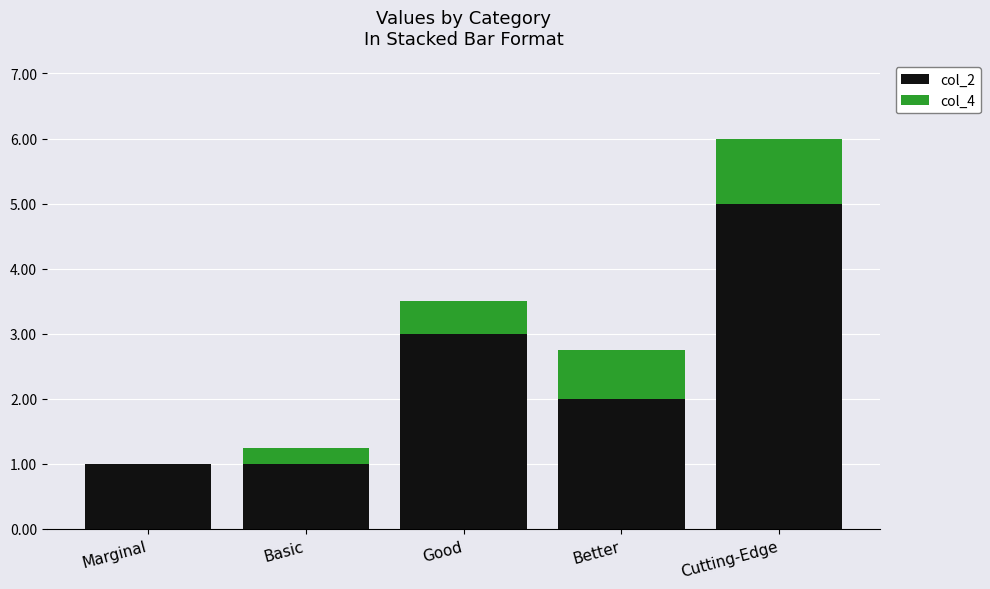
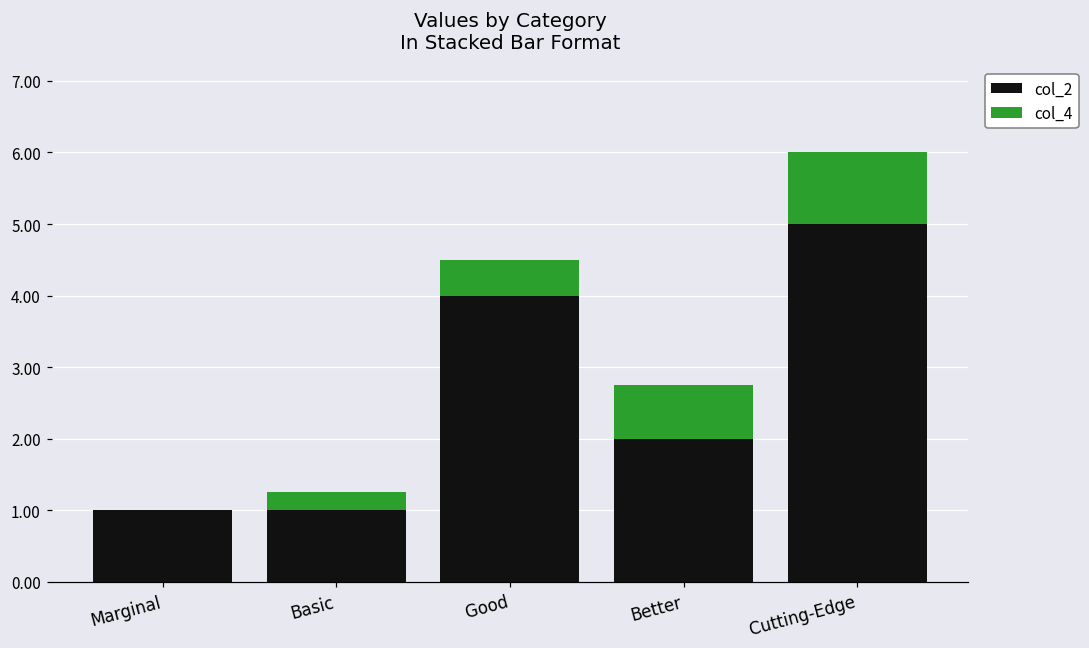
  {
    "col_2": {
      "Marginal": 1,
      "Basic": 1,
-     "Good": 3,
+     "Good": 4,
      "Better": 2,
      "Cutting-Edge": 5
    },
    "col_4": {
      "Marginal": 0,
      "Basic": 0.3,
      "Good": 0.5,
      "Better": 0.8,
      "Cutting-Edge": 1
    }
  }
